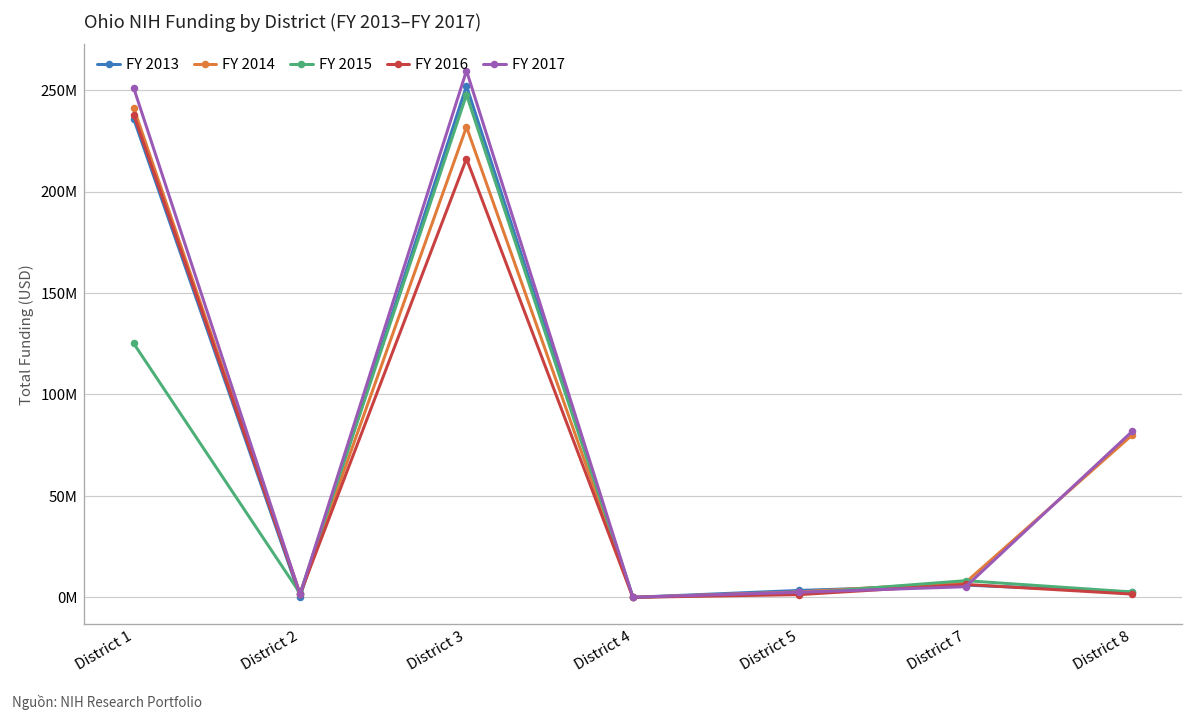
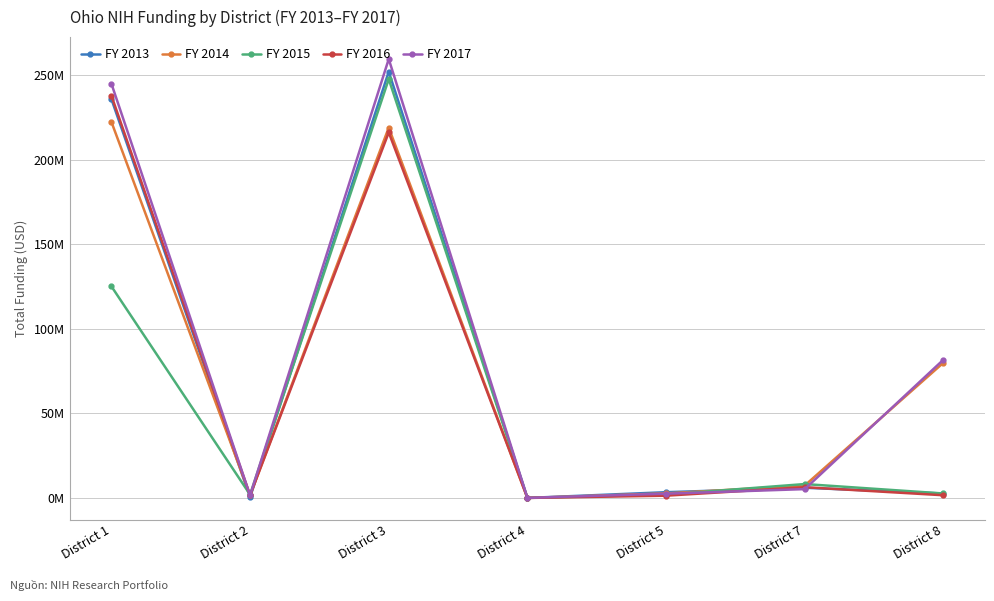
  {
    "FY 2013": {
      "District 1": 236000000,
      "District 3": 252000000
    },
    "FY 2014": {
-     "District 1": 241000000,
-     "District 3": 232000000,
+     "District 1": 222000000,
+     "District 3": 219000000,
      "District 8": 80000000
    },
    "FY 2015": {
      "District 1": 125000000,
      "District 3": 248000000
    },
    "FY 2016": {
      "District 1": 238000000,
      "District 3": 216000000
    },
    "FY 2017": {
-     "District 1": 251000000,
+     "District 1": 245000000,
      "District 3": 260000000,
      "District 8": 82000000
    }
  }
